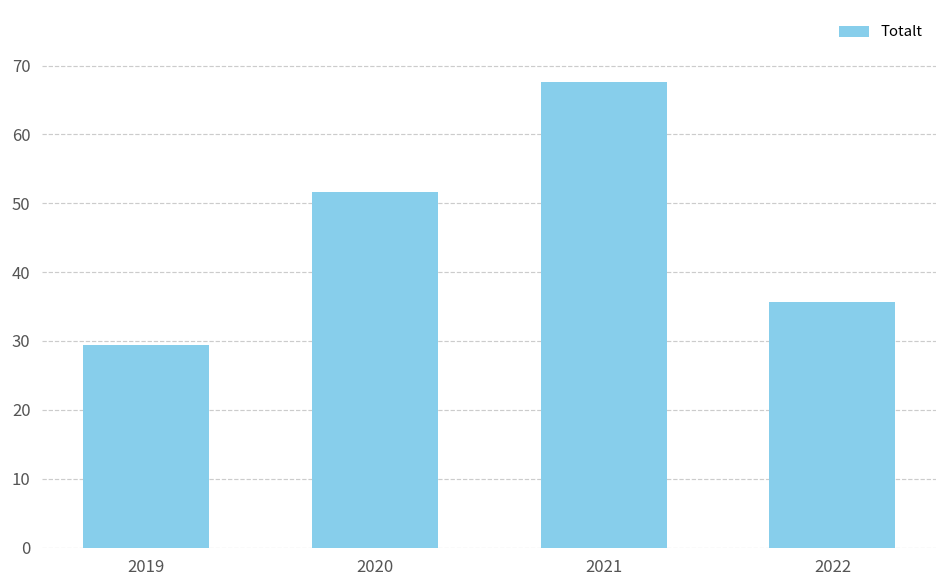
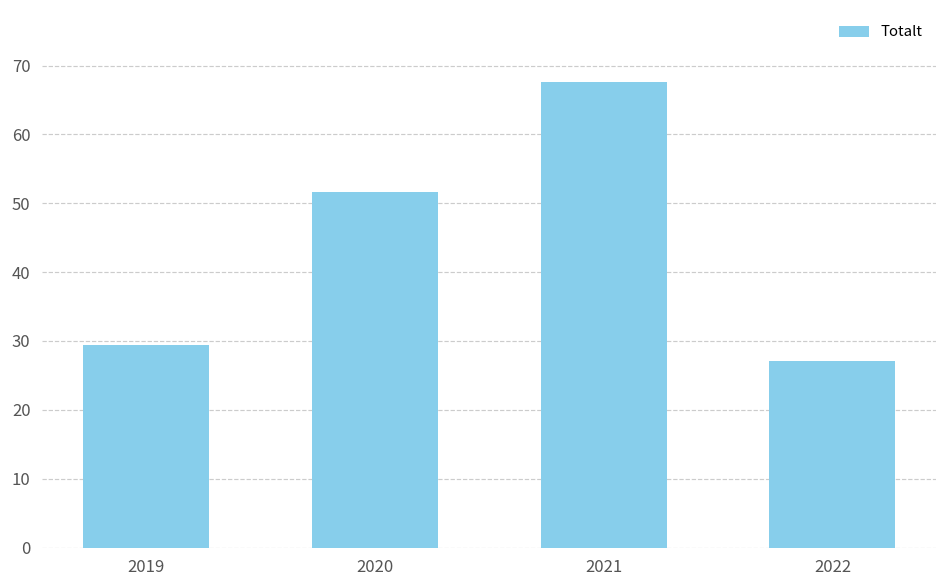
  {
    "2019": 29,
    "2020": 52,
    "2021": 68,
-   "2022": 36
+   "2022": 27
  }
